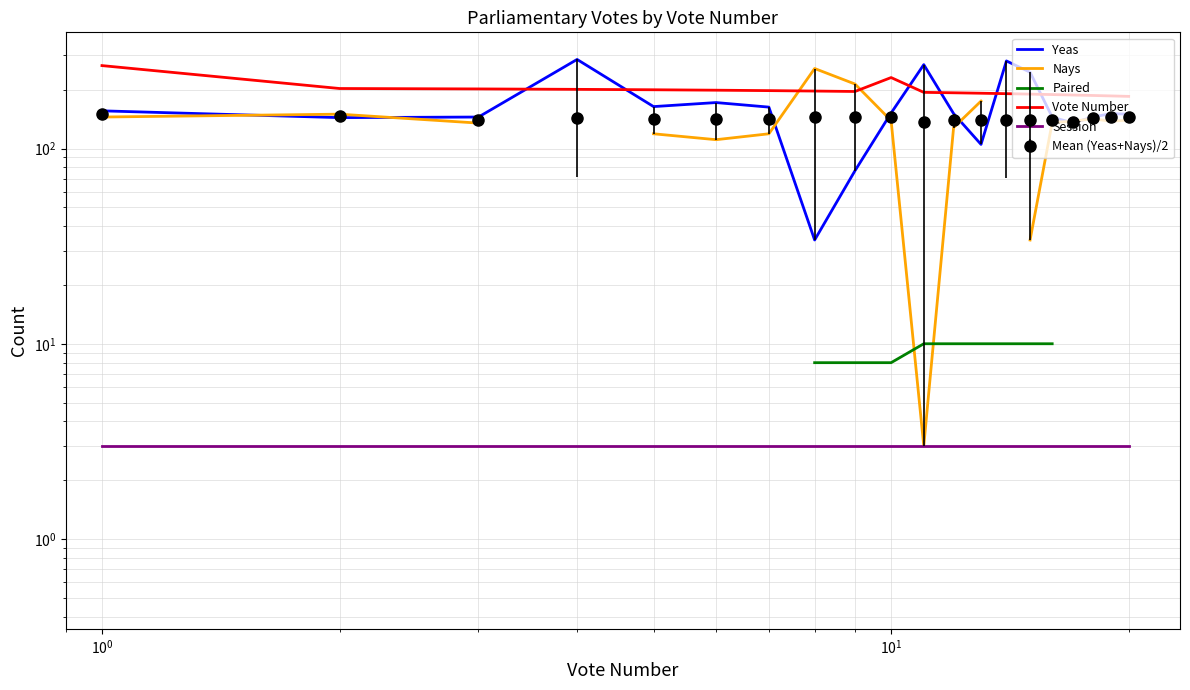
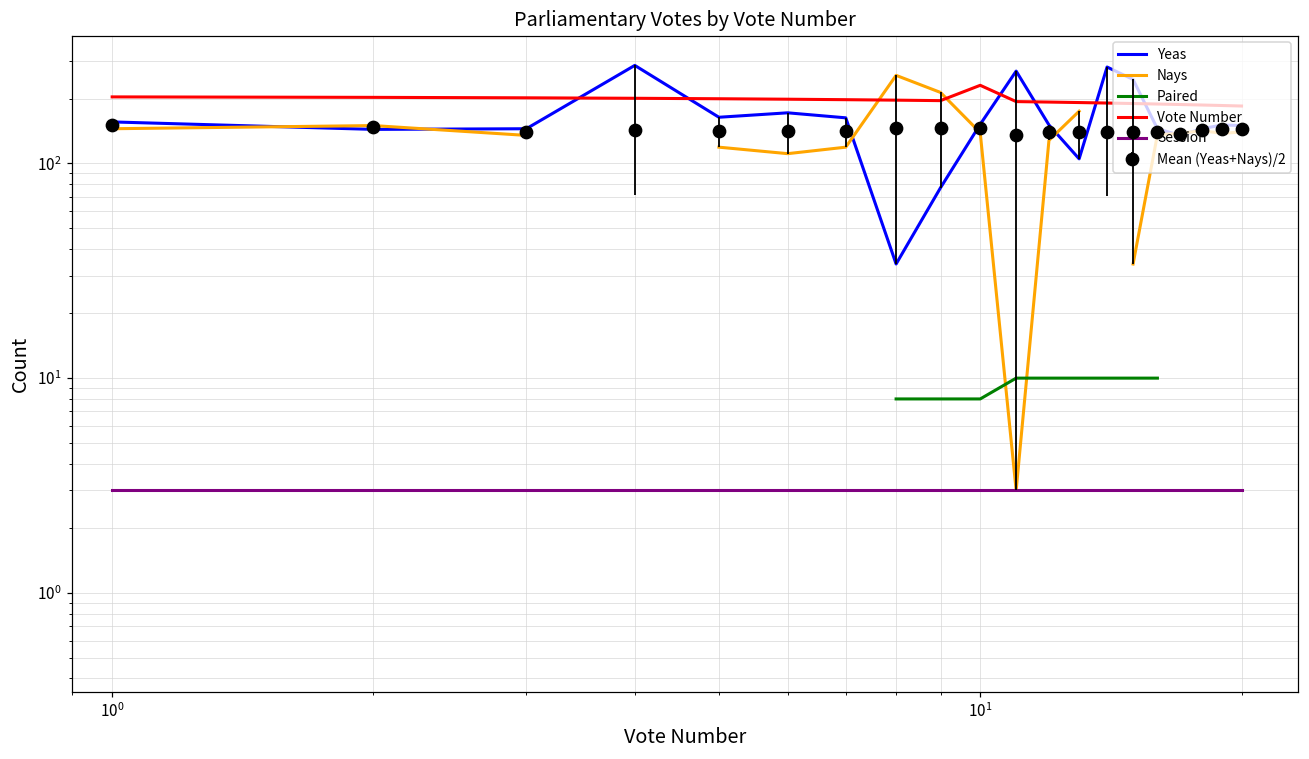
  {
    "Yeas": {
      "10^0": 160,
      "10^1": 150
    },
    "Nays": {
      "10^0": 150,
      "10^1": 140
    },
    "Paired": {
      "10^1": 8
    },
    "Vote Number": {
-     "10^0": 270,
+     "10^0": 200,
      "10^1": 230
    },
    "Session": {
      "10^0": 3,
      "10^1": 3
    }
  }
